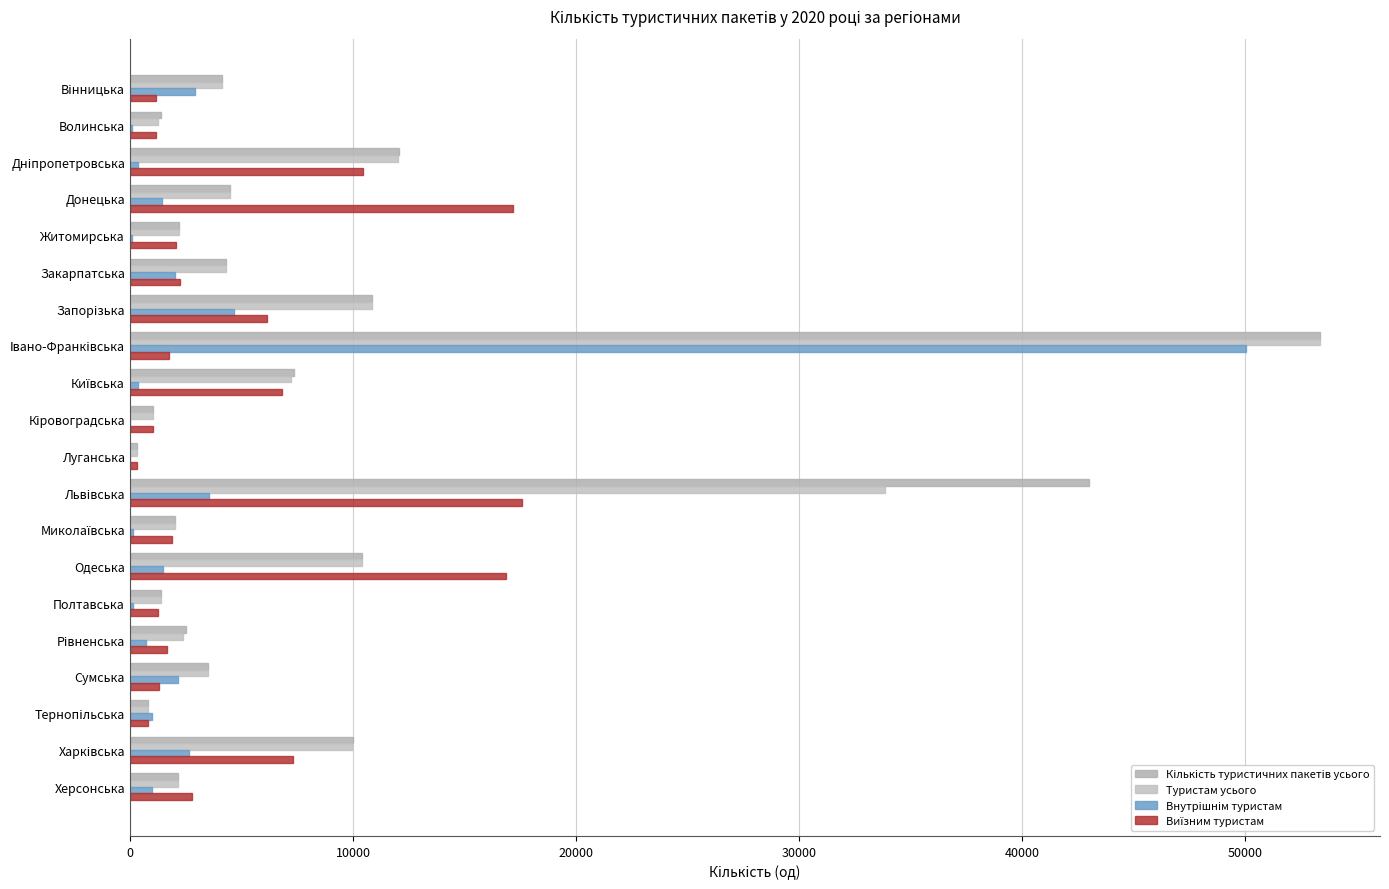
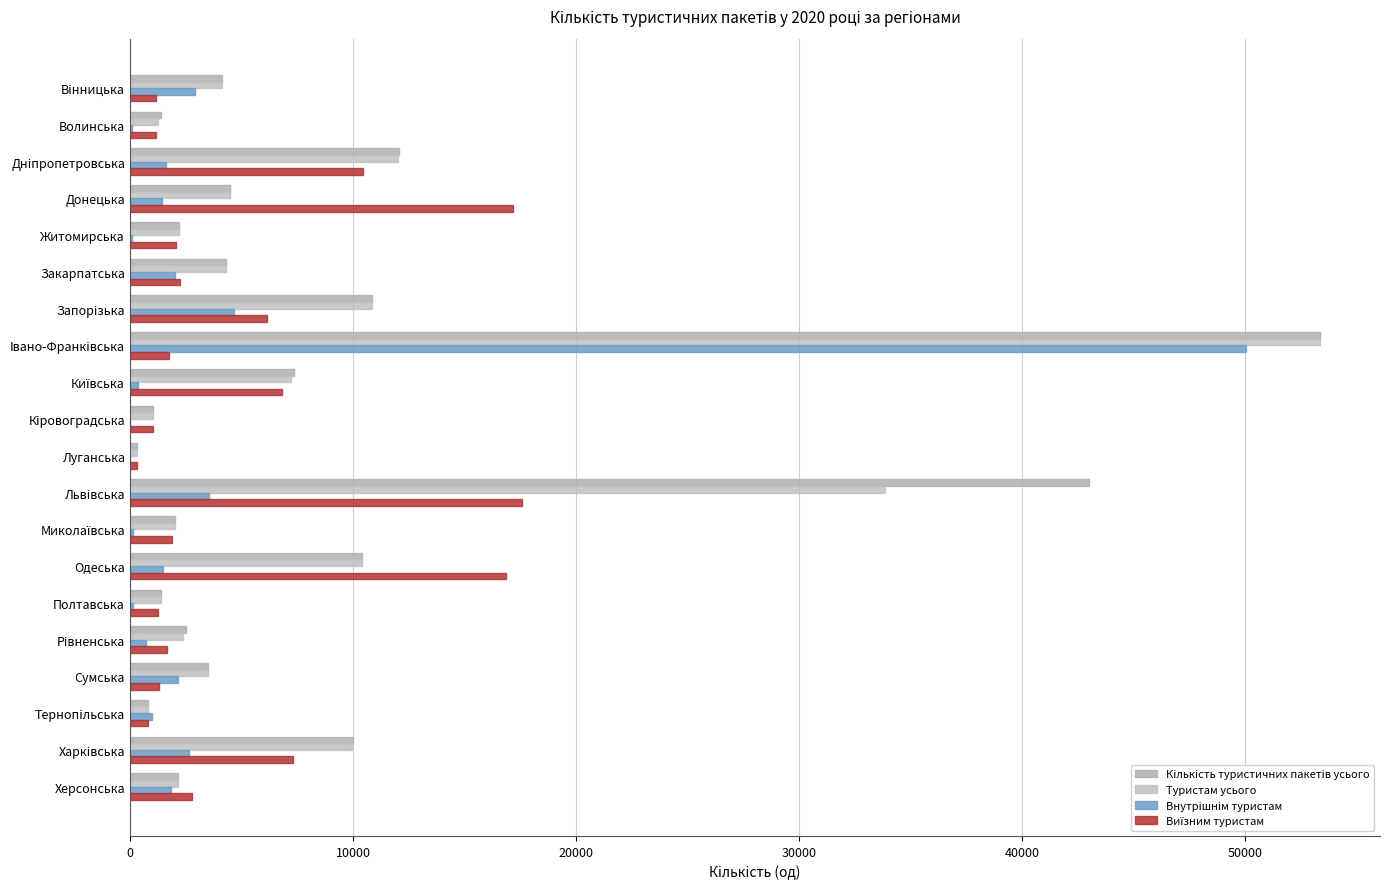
  {
    "Внутрішнім туристам": {
      "Вінницька": 2900,
-     "Дніпропетровська": 400,
+     "Дніпропетровська": 1600,
      "Донецька": 1400,
      "Житомирська": 100,
      "Закарпатська": 2000,
      "Запорізька": 4700,
      "Івано-Франківська": 50000,
      "Київська": 300,
      "Львівська": 3500,
      "Миколаївська": 100,
      "Одеська": 1500,
      "Полтавська": 100,
      "Рівненська": 700,
      "Сумська": 2200,
      "Тернопільська": 1000,
      "Харківська": 2600,
-     "Херсонська": 1000
+     "Херсонська": 1800
    },
    "Виїзним туристам": {
      "Вінницька": 1200,
      "Волинська": 1200,
      "Дніпропетровська": 10400,
      "Донецька": 17200,
      "Житомирська": 2100,
      "Закарпатська": 2300,
      "Запорізька": 6200,
      "Івано-Франківська": 1700,
      "Київська": 6800,
      "Кіровоградська": 1000,
      "Луганська": 300,
      "Львівська": 17600,
      "Миколаївська": 1900,
      "Одеська": 16800,
      "Полтавська": 1300,
      "Рівненська": 1700,
      "Сумська": 1300,
      "Тернопільська": 800,
      "Харківська": 7300,
      "Херсонська": 2800
    }
  }
